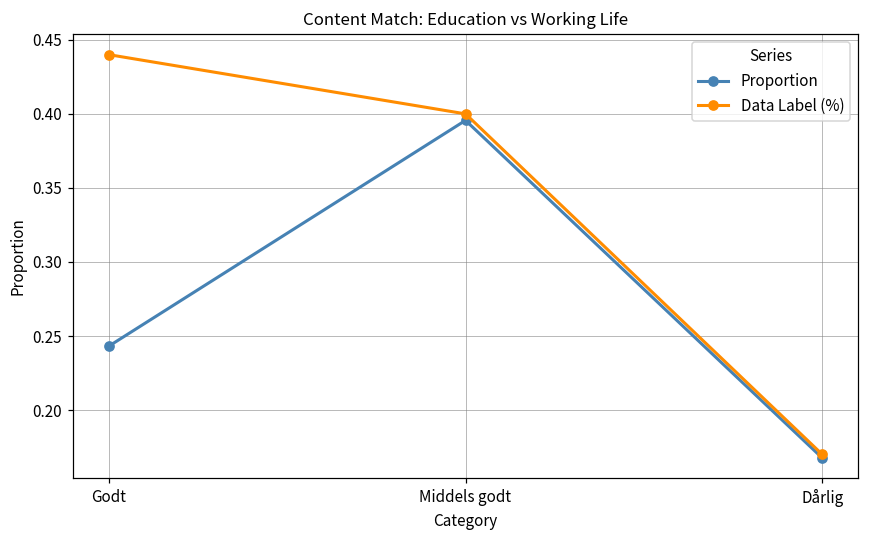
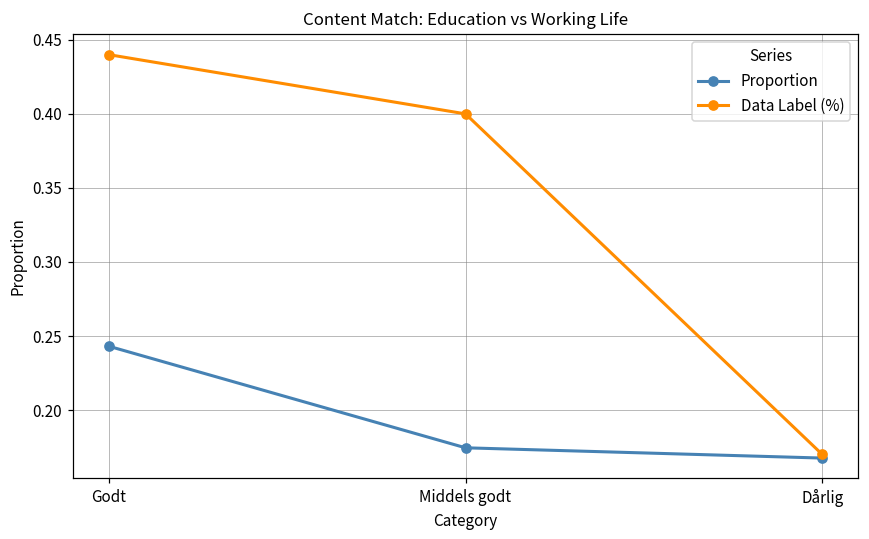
  {
    "Proportion": {
      "Godt": 0.243,
-     "Middels godt": 0.396,
+     "Middels godt": 0.175,
      "Dårlig": 0.168
    },
    "Data Label (%)": {
      "Godt": 0.440,
      "Middels godt": 0.400,
      "Dårlig": 0.170
    }
  }
